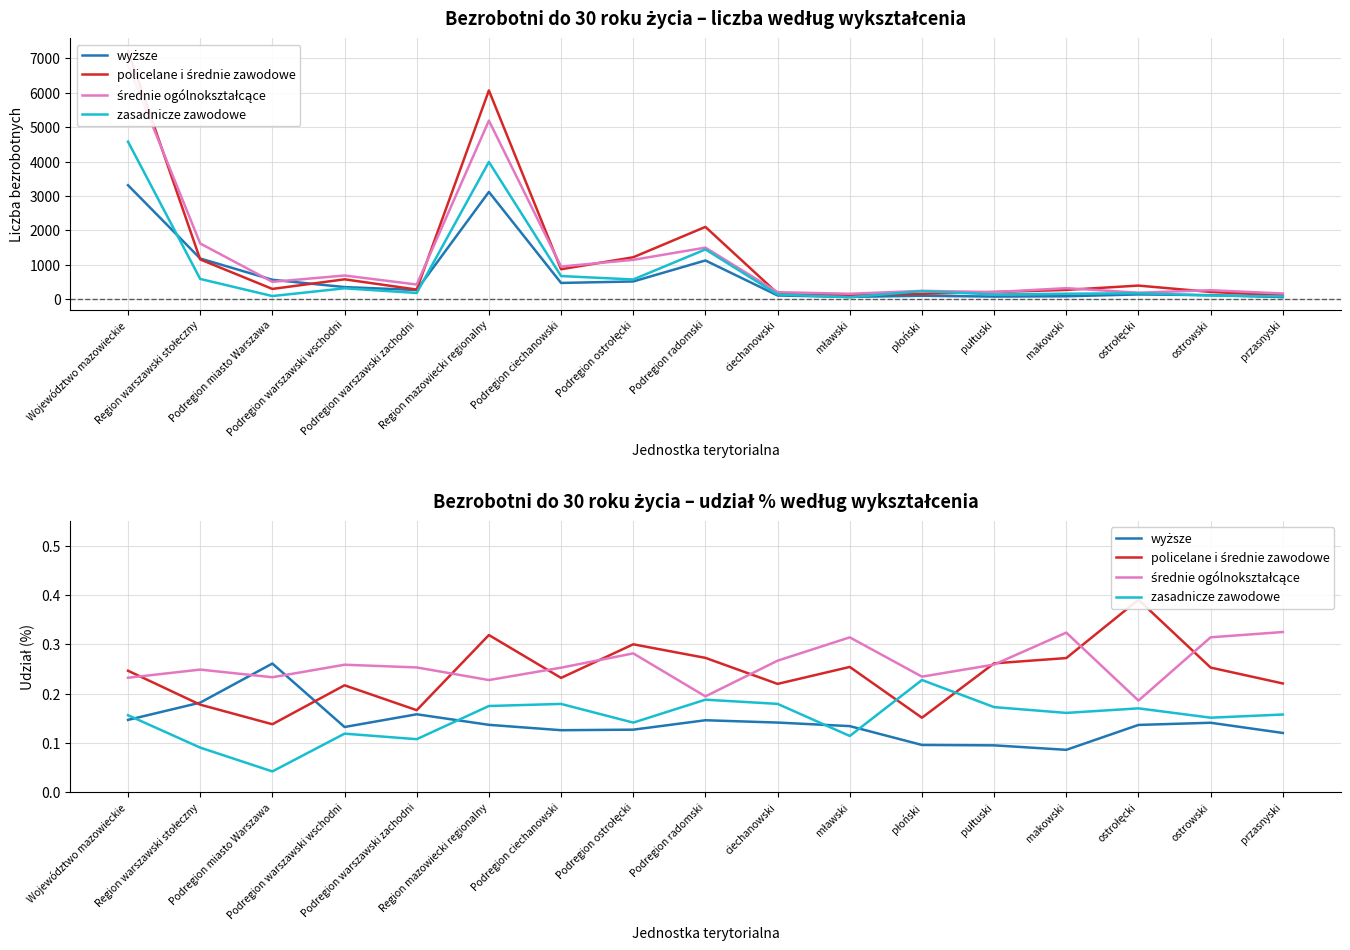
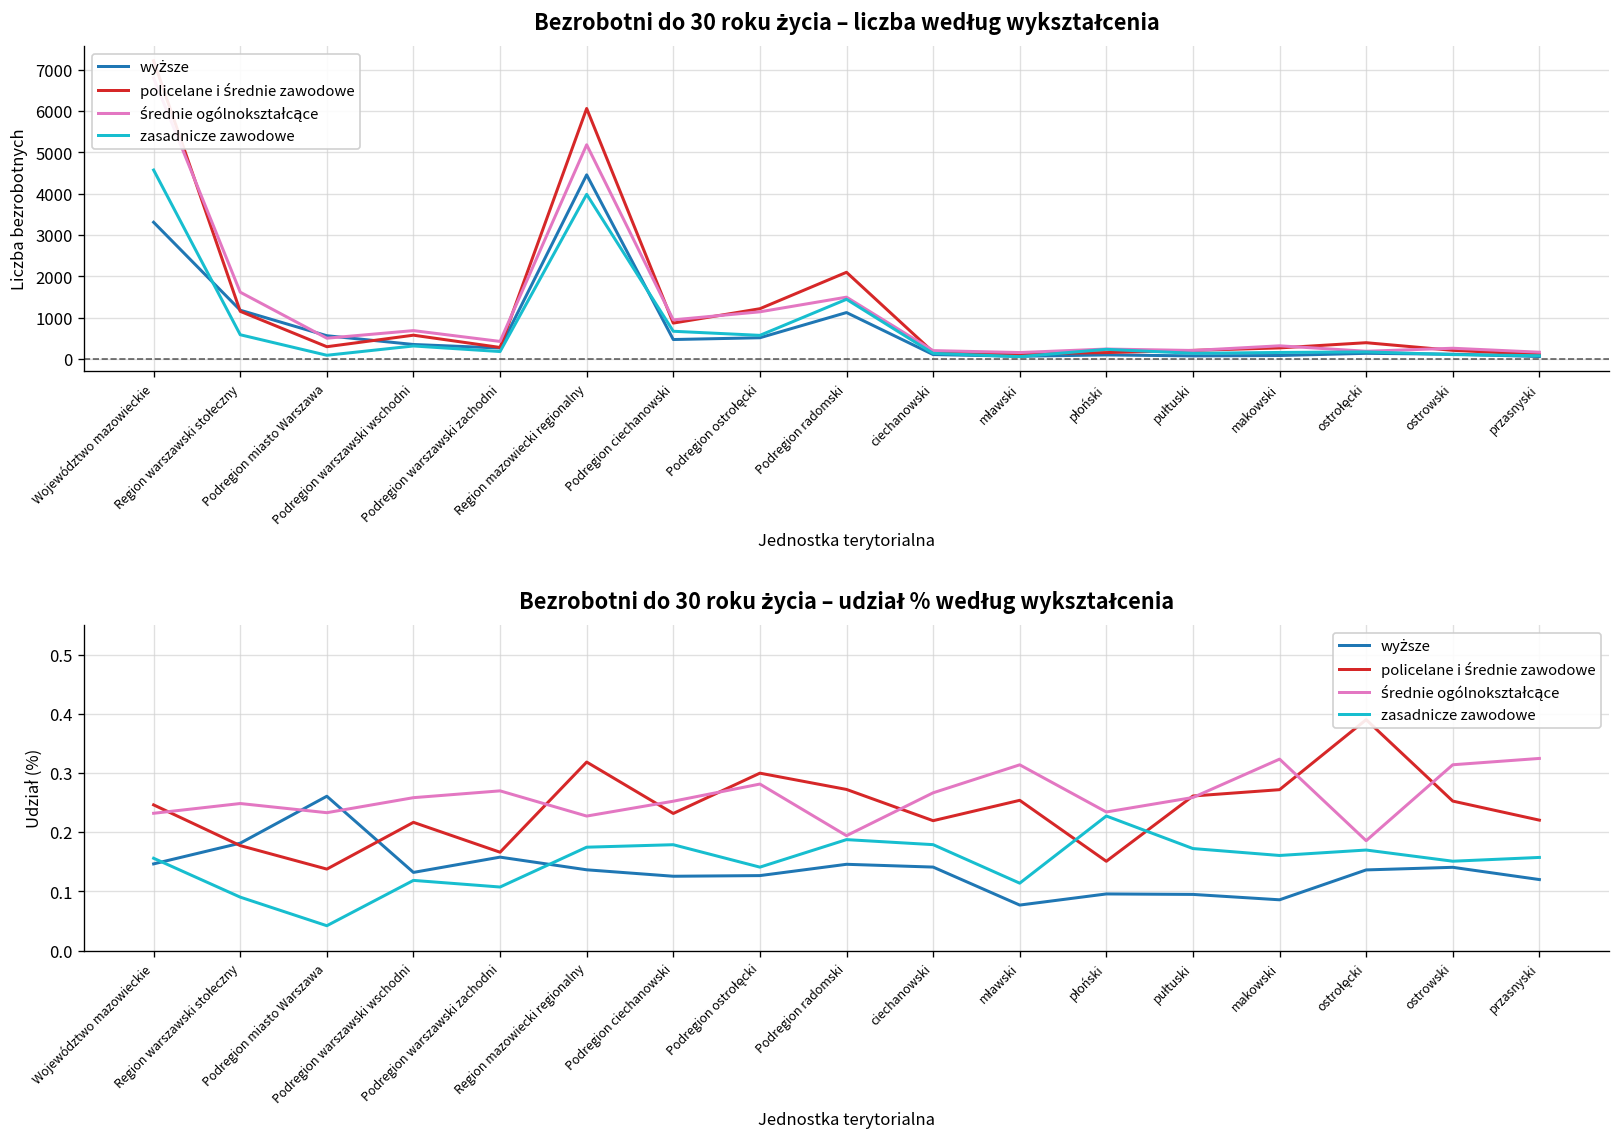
  {
    "Bezrobotni do 30 roku życia – liczba według wykształcenia": {
      "wyższe": {
        "Województwo mazowieckie": 3300,
-       "Region mazowiecki regionalny": 3100,
+       "Region mazowiecki regionalny": 4500,
        "Podregion ciechanowski": 500,
        "Podregion radomski": 1100
      },
      "policelane i średnie zawodowe": {
        "Podregion miasto Warszawa": 300,
        "Podregion warszawski wschodni": 600,
        "Region mazowiecki regionalny": 6100,
        "Podregion ciechanowski": 900,
        "Podregion ostrołęcki": 1200,
        "Podregion radomski": 2100,
        "ostrołęcki": 400
      },
      "średnie ogólnokształcące": {
        "Region warszawski stołeczny": 1600,
        "Podregion warszawski wschodni": 700,
        "Podregion warszawski zachodni": 400,
        "Region mazowiecki regionalny": 5200,
        "Podregion ciechanowski": 900,
        "Podregion ostrołęcki": 1100
      },
      "zasadnicze zawodowe": {
        "Województwo mazowieckie": 4600,
        "Region warszawski stołeczny": 600,
        "Podregion miasto Warszawa": 100,
        "Podregion warszawski zachodni": 200,
        "Region mazowiecki regionalny": 4000,
        "Podregion ciechanowski": 700
      }
    },
    "Bezrobotni do 30 roku życia – udział % według wykształcenia": {
      "wyższe": {
        "Województwo mazowieckie": 0.15,
        "Podregion miasto Warszawa": 0.26,
        "Podregion warszawski wschodni": 0.13,
        "Podregion warszawski zachodni": 0.16,
        "Region mazowiecki regionalny": 0.14,
        "Podregion ciechanowski": 0.13,
        "Podregion ostrołęcki": 0.13,
        "Podregion radomski": 0.15,
        "ciechanowski": 0.14,
-       "mławski": 0.13,
+       "mławski": 0.08,
        "płoński": 0.10,
        "pułtuski": 0.10,
        "makowski": 0.09,
        "ostrołęcki": 0.14,
        "ostrowski": 0.14,
        "przasnyski": 0.12
      },
      "policelane i średnie zawodowe": {
        "Województwo mazowieckie": 0.25,
        "Podregion miasto Warszawa": 0.14,
        "Podregion warszawski wschodni": 0.22,
        "Podregion warszawski zachodni": 0.17,
        "Region mazowiecki regionalny": 0.32,
        "Podregion ciechanowski": 0.23,
        "Podregion ostrołęcki": 0.30,
        "Podregion radomski": 0.27,
        "ciechanowski": 0.22,
        "mławski": 0.25,
        "płoński": 0.15,
        "makowski": 0.27,
        "ostrowski": 0.25,
        "przasnyski": 0.22
      },
      "średnie ogólnokształcące": {
        "Województwo mazowieckie": 0.23,
        "Region warszawski stołeczny": 0.25,
        "Podregion miasto Warszawa": 0.23,
        "Podregion warszawski wschodni": 0.26,
-       "Podregion warszawski zachodni": 0.25,
+       "Podregion warszawski zachodni": 0.27,
        "Region mazowiecki regionalny": 0.23,
        "Podregion ciechanowski": 0.25,
        "Podregion ostrołęcki": 0.28,
        "Podregion radomski": 0.19,
        "ciechanowski": 0.27,
        "mławski": 0.31,
        "płoński": 0.23,
        "makowski": 0.32,
        "ostrołęcki": 0.19,
        "ostrowski": 0.31,
        "przasnyski": 0.32
      },
      "zasadnicze zawodowe": {
        "Województwo mazowieckie": 0.16,
        "Region warszawski stołeczny": 0.09,
        "Podregion miasto Warszawa": 0.04,
        "Podregion warszawski wschodni": 0.12,
        "Podregion warszawski zachodni": 0.11,
        "Region mazowiecki regionalny": 0.17,
        "Podregion ciechanowski": 0.18,
        "Podregion ostrołęcki": 0.14,
        "Podregion radomski": 0.19,
        "ciechanowski": 0.18,
        "mławski": 0.11,
        "płoński": 0.23,
        "pułtuski": 0.17,
        "makowski": 0.16,
        "ostrołęcki": 0.17,
        "ostrowski": 0.15,
        "przasnyski": 0.16
      }
    }
  }
